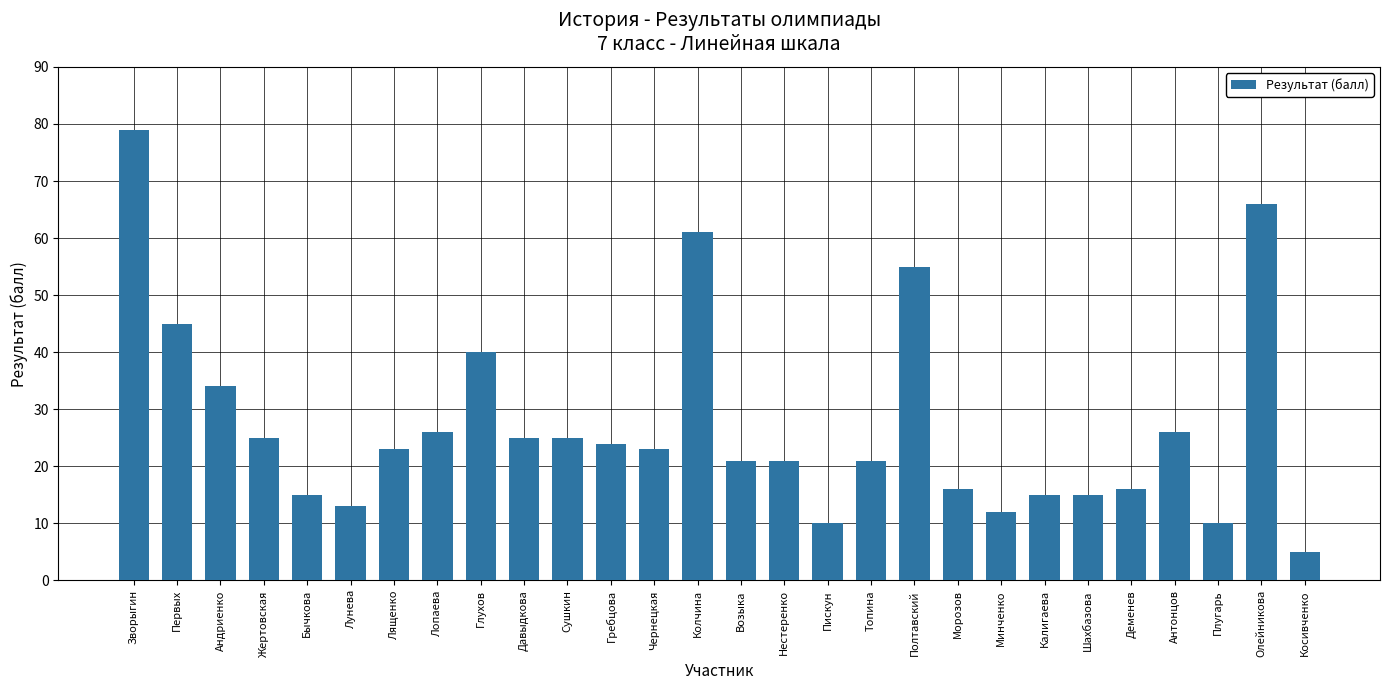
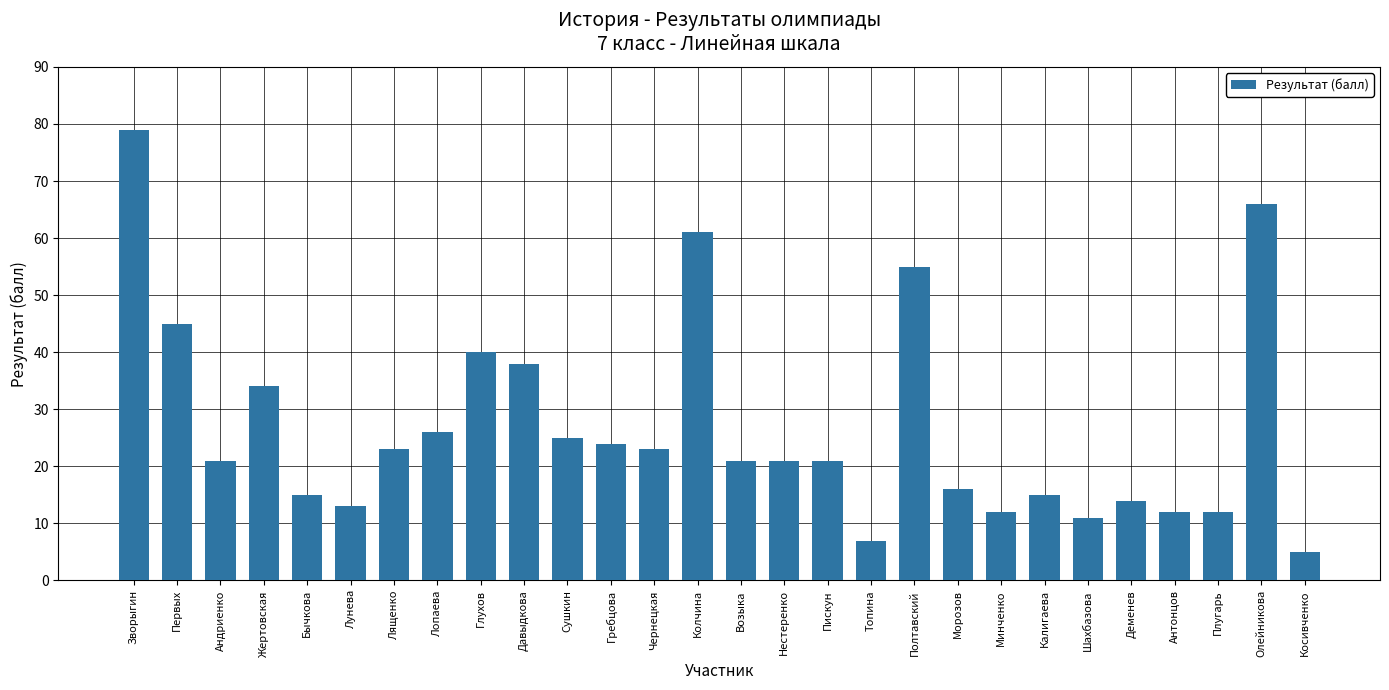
  {
    "Зворыгин": 79,
    "Первых": 45,
-   "Андриенко": 34,
-   "Жертовская": 25,
+   "Андриенко": 21,
+   "Жертовская": 34,
    "Бычкова": 15,
    "Лунева": 13,
    "Лященко": 23,
    "Лопаева": 26,
    "Глухов": 40,
-   "Давыдкова": 25,
+   "Давыдкова": 38,
    "Сушкин": 25,
    "Гребцова": 24,
    "Чернецкая": 23,
    "Колчина": 61,
    "Возыка": 21,
    "Нестеренко": 21,
-   "Пискун": 10,
-   "Топина": 21,
+   "Пискун": 21,
+   "Топина": 7,
    "Полтавский": 55,
    "Морозов": 16,
    "Минченко": 12,
    "Калигаева": 15,
-   "Шахбазова": 15,
-   "Деменев": 16,
-   "Антонцов": 26,
-   "Плугарь": 10,
+   "Шахбазова": 11,
+   "Деменев": 14,
+   "Антонцов": 12,
+   "Плугарь": 12,
    "Олейникова": 66,
    "Косивченко": 5
  }
